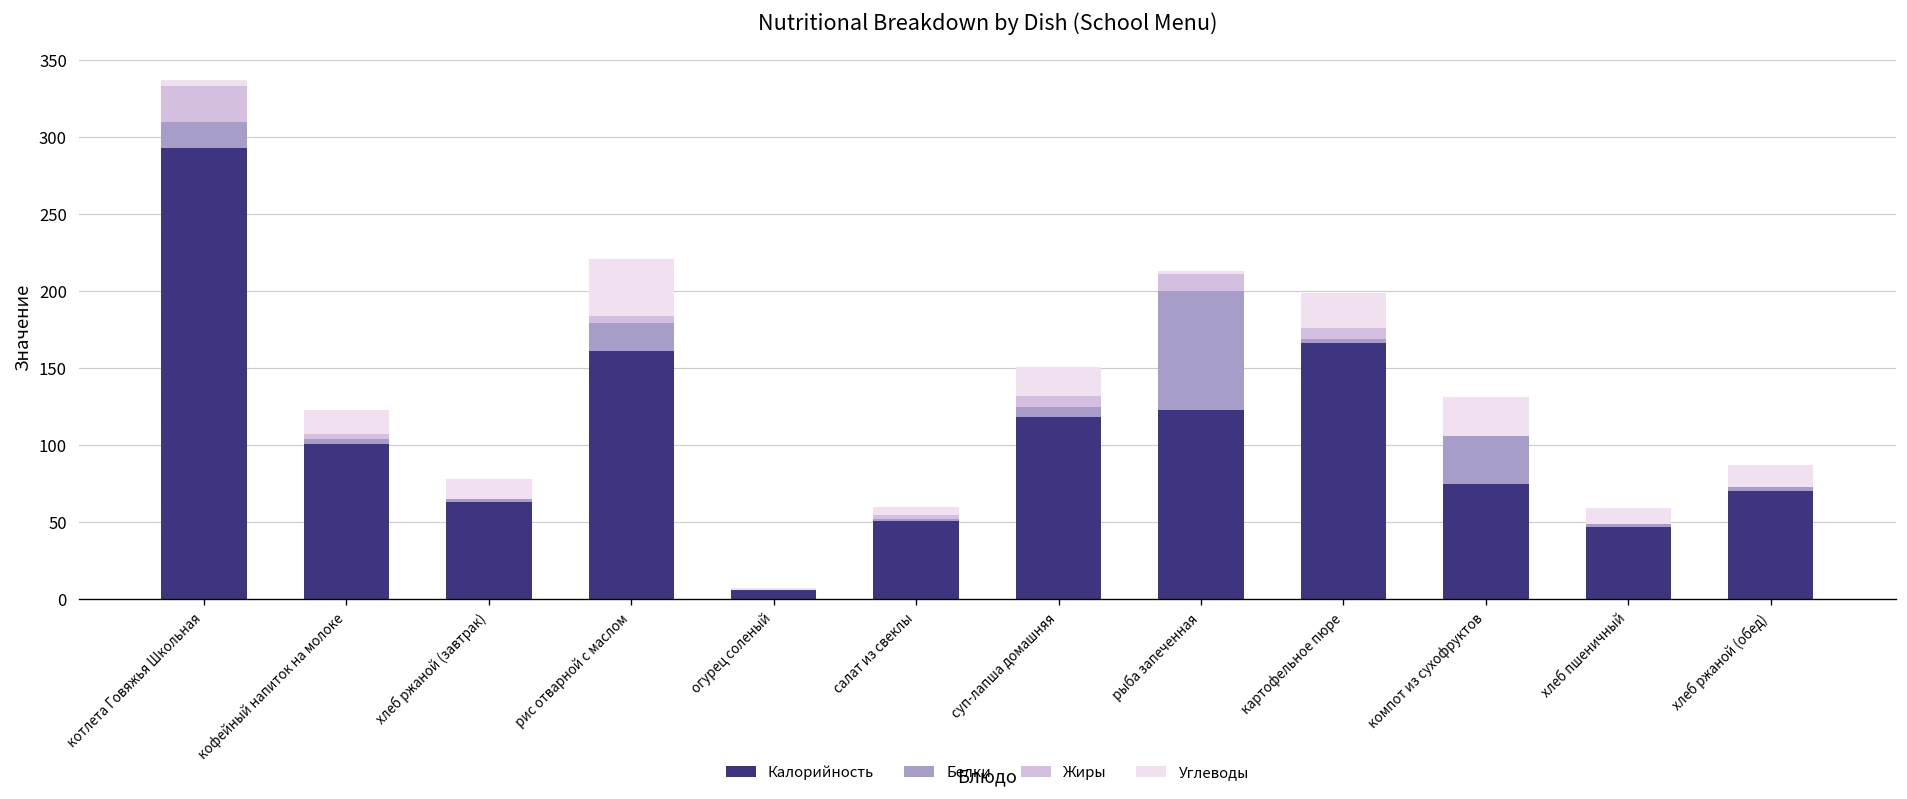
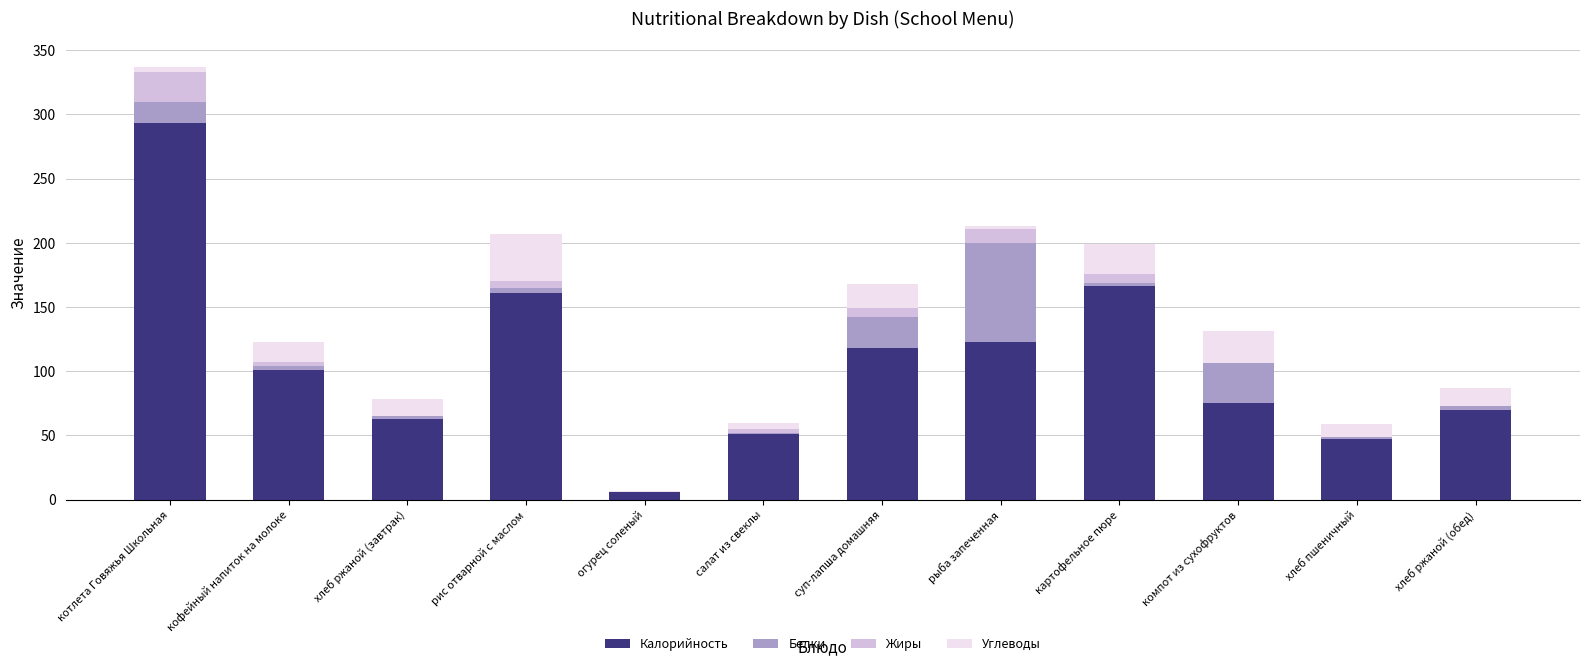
  {
    "Калорийность": {
      "котлета Говяжья Школьная": 293,
      "кофейный напиток на молоке": 101,
      "хлеб ржаной (завтрак)": 63,
      "рис отварной с маслом": 161,
      "огурец соленый": 6,
      "салат из свеклы": 51,
      "суп-лапша домашняя": 118,
      "рыба запеченная": 123,
      "картофельное пюре": 166,
      "компот из сухофруктов": 75,
      "хлеб пшеничный": 47,
      "хлеб ржаной (обед)": 70
    },
    "Белки": {
      "котлета Говяжья Школьная": 17,
      "кофейный напиток на молоке": 3,
      "хлеб ржаной (завтрак)": 2,
-     "рис отварной с маслом": 18,
+     "рис отварной с маслом": 4,
      "огурец соленый": 0,
-     "суп-лапша домашняя": 7,
+     "суп-лапша домашняя": 24,
      "рыба запеченная": 77,
      "картофельное пюре": 3,
      "компот из сухофруктов": 31,
      "хлеб пшеничный": 2,
      "хлеб ржаной (обед)": 3
    }
  }
